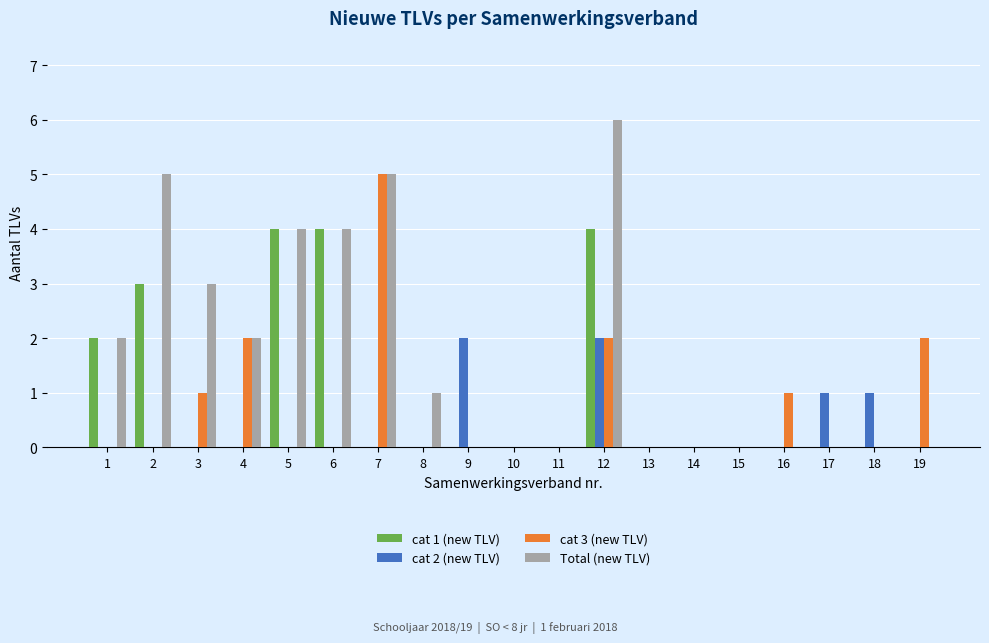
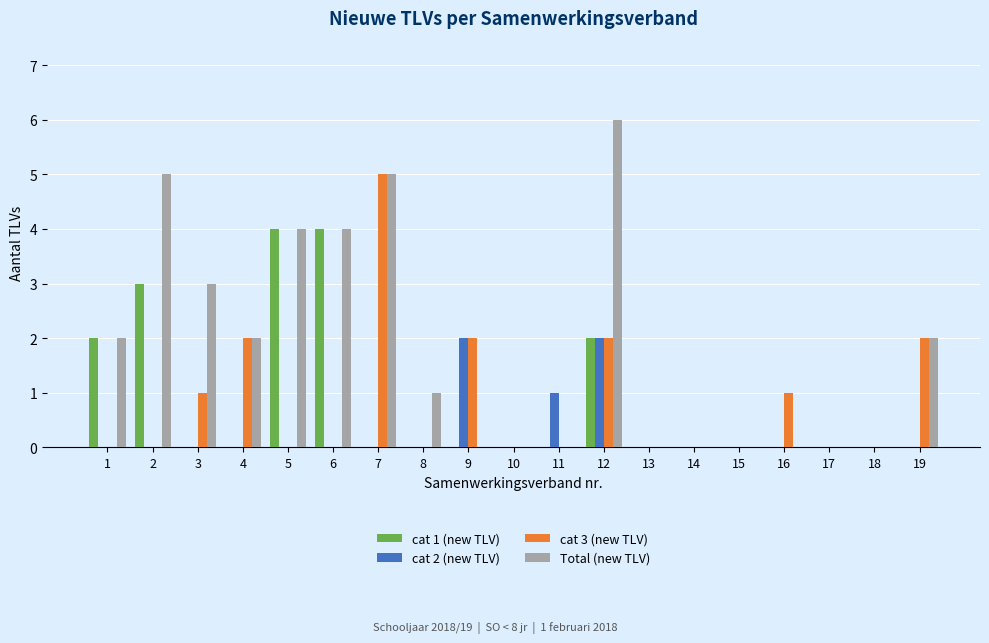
  {
    "cat 1 (new TLV)": {
      "1": 2,
      "2": 3,
      "3": 0,
      "4": 0,
      "5": 4,
      "6": 4,
      "7": 0,
      "8": 0,
      "9": 0,
      "10": 0,
      "11": 0,
-     "12": 4,
+     "12": 2,
      "13": 0,
      "14": 0,
      "15": 0,
      "16": 0,
      "17": 0,
      "18": 0,
      "19": 0
    },
    "cat 2 (new TLV)": {
      "1": 0,
      "2": 0,
      "3": 0,
      "4": 0,
      "5": 0,
      "6": 0,
      "7": 0,
      "8": 0,
      "9": 2,
      "10": 0,
-     "11": 0,
+     "11": 1,
      "12": 2,
      "13": 0,
      "14": 0,
      "15": 0,
      "16": 0,
-     "17": 1,
-     "18": 1,
+     "17": 0,
+     "18": 0,
      "19": 0
    },
    "cat 3 (new TLV)": {
      "1": 0,
      "2": 0,
      "3": 1,
      "4": 2,
      "5": 0,
      "6": 0,
      "7": 5,
      "8": 0,
-     "9": 0,
+     "9": 2,
      "10": 0,
      "11": 0,
      "12": 2,
      "13": 0,
      "14": 0,
      "15": 0,
      "16": 1,
      "17": 0,
      "18": 0,
      "19": 2
    },
    "Total (new TLV)": {
      "1": 2,
      "2": 5,
      "3": 3,
      "4": 2,
      "5": 4,
      "6": 4,
      "7": 5,
      "8": 1,
      "9": 0,
      "10": 0,
      "11": 0,
      "12": 6,
      "13": 0,
      "14": 0,
      "15": 0,
      "16": 0,
      "17": 0,
      "18": 0,
-     "19": 0
+     "19": 2
    }
  }
